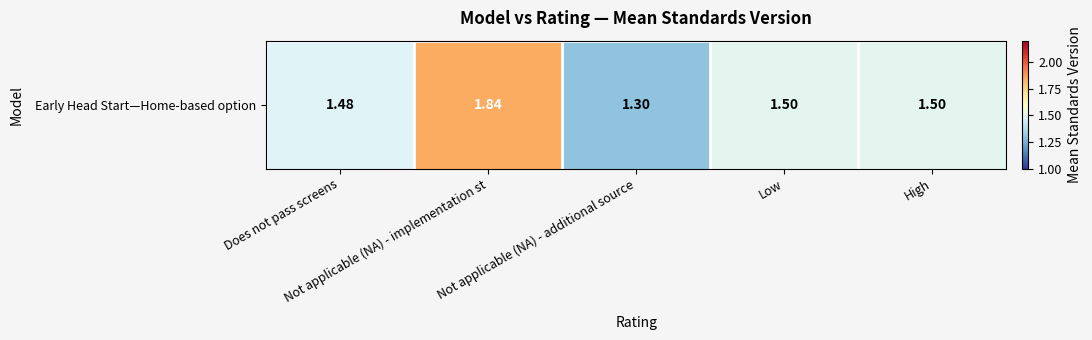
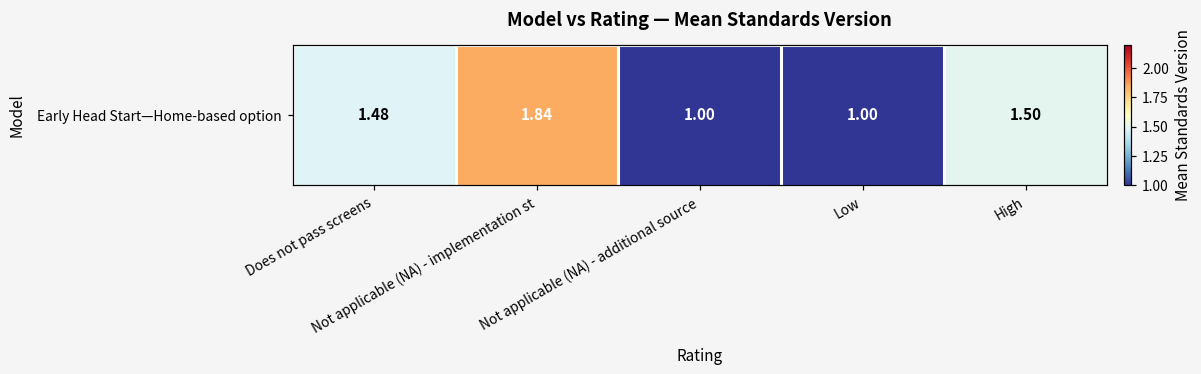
  {
    "Early Head Start—Home-based option": {
      "Does not pass screens": 1.48,
      "Not applicable (NA) - implementation st": 1.84,
-     "Not applicable (NA) - additional source": 1.30,
-     "Low": 1.50,
+     "Not applicable (NA) - additional source": 1.00,
+     "Low": 1.00,
      "High": 1.50
    }
  }
